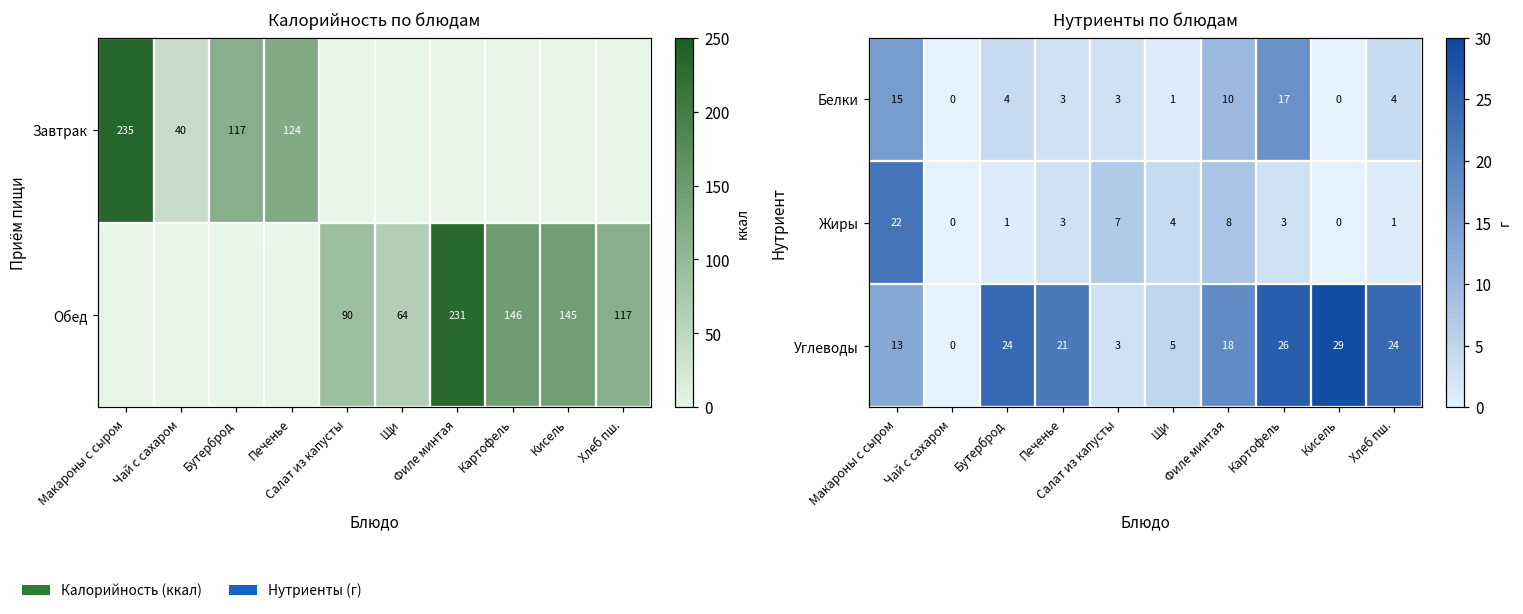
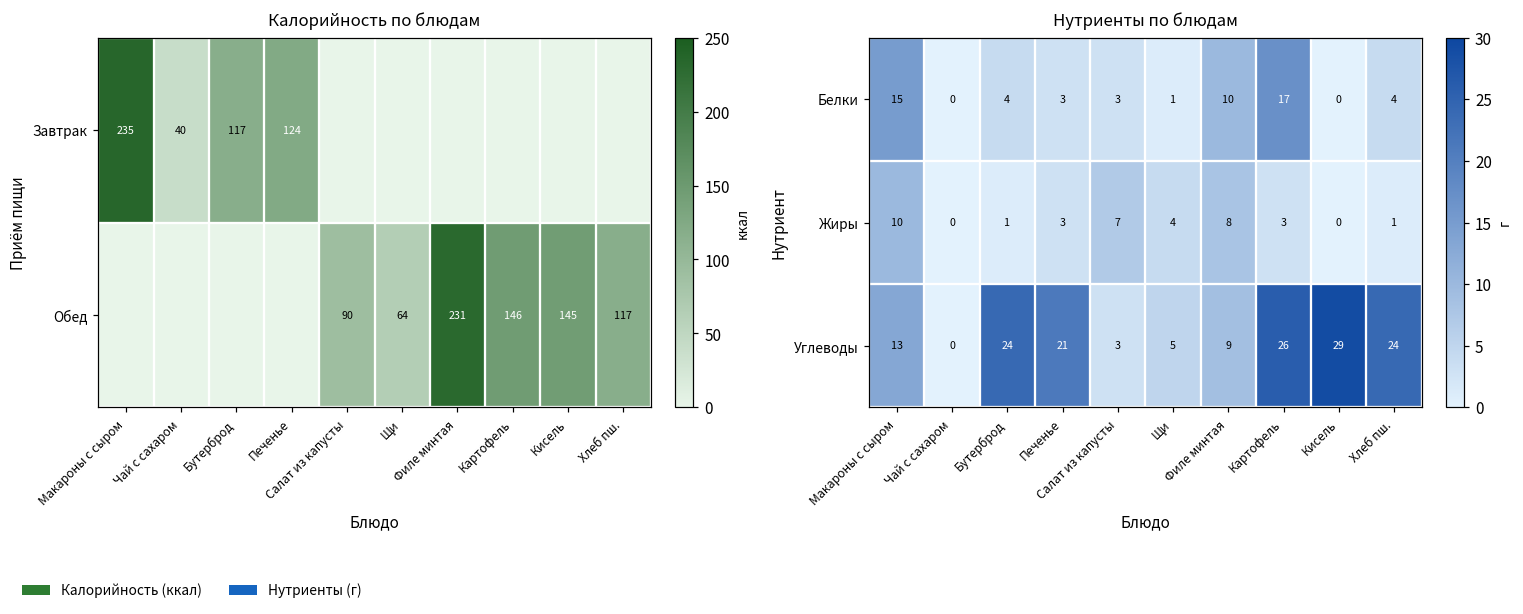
  {
    "Калорийность по блюдам": {
      "Завтрак": {
        "Макароны с сыром": 235,
        "Чай с сахаром": 40,
        "Бутерброд": 117,
        "Печенье": 124
      },
      "Обед": {
        "Салат из капусты": 90,
        "Щи": 64,
        "Филе минтая": 231,
        "Картофель": 146,
        "Кисель": 145,
        "Хлеб пш.": 117
      }
    },
    "Нутриенты по блюдам": {
      "Белки": {
        "Макароны с сыром": 15,
        "Чай с сахаром": 0,
        "Бутерброд": 4,
        "Печенье": 3,
        "Салат из капусты": 3,
        "Щи": 1,
        "Филе минтая": 10,
        "Картофель": 17,
        "Кисель": 0,
        "Хлеб пш.": 4
      },
      "Жиры": {
-       "Макароны с сыром": 22,
+       "Макароны с сыром": 10,
        "Чай с сахаром": 0,
        "Бутерброд": 1,
        "Печенье": 3,
        "Салат из капусты": 7,
        "Щи": 4,
        "Филе минтая": 8,
        "Картофель": 3,
        "Кисель": 0,
        "Хлеб пш.": 1
      },
      "Углеводы": {
        "Макароны с сыром": 13,
        "Чай с сахаром": 0,
        "Бутерброд": 24,
        "Печенье": 21,
        "Салат из капусты": 3,
        "Щи": 5,
-       "Филе минтая": 18,
+       "Филе минтая": 9,
        "Картофель": 26,
        "Кисель": 29,
        "Хлеб пш.": 24
      }
    }
  }
